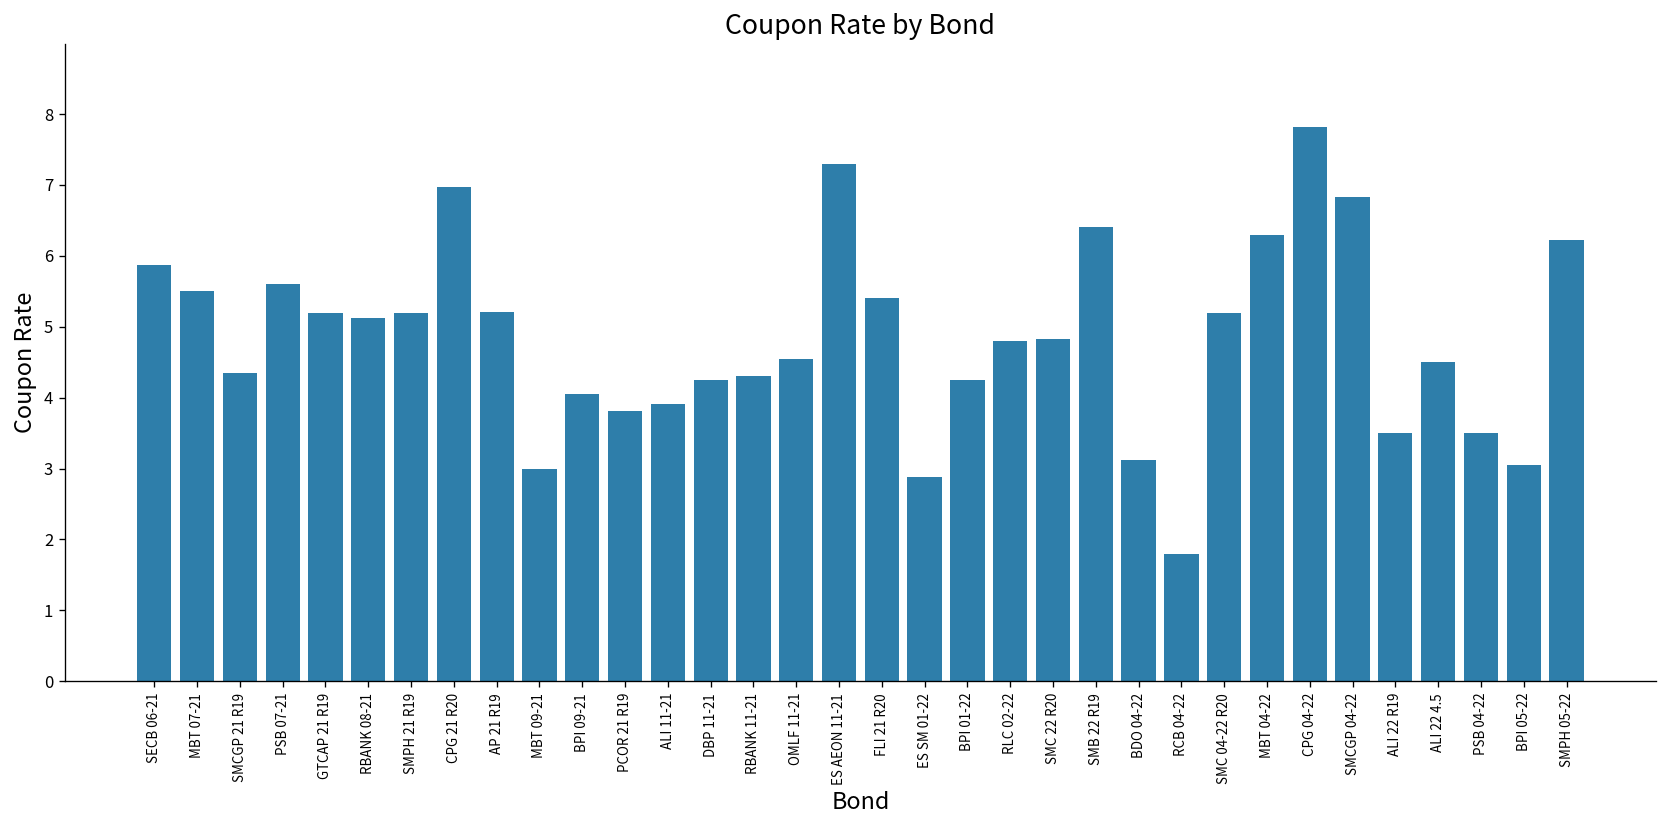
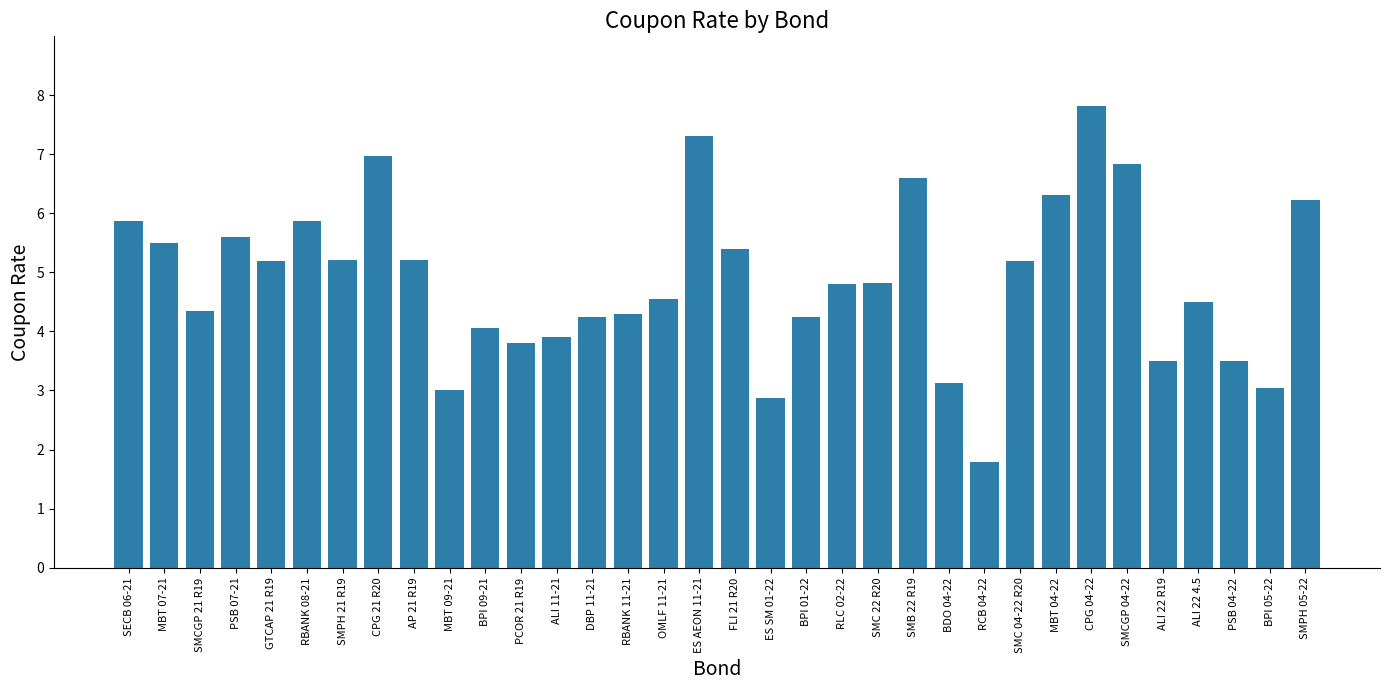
  {
    "SECB 06-21": 5.9,
    "MBT 07-21": 5.5,
    "SMCGP 21 R19": 4.3,
    "PSB 07-21": 5.6,
    "GTCAP 21 R19": 5.2,
-   "RBANK 08-21": 5.1,
+   "RBANK 08-21": 5.9,
    "SMPH 21 R19": 5.2,
    "CPG 21 R20": 7.0,
    "AP 21 R19": 5.2,
    "MBT 09-21": 3.0,
    "BPI 09-21": 4.1,
    "PCOR 21 R19": 3.8,
    "ALI 11-21": 3.9,
    "DBP 11-21": 4.3,
    "RBANK 11-21": 4.3,
    "OMLF 11-21": 4.6,
    "ES AEON 11-21": 7.3,
    "FLI 21 R20": 5.4,
    "ES SM 01-22": 2.9,
    "BPI 01-22": 4.2,
    "RLC 02-22": 4.8,
    "SMC 22 R20": 4.8,
-   "SMB 22 R19": 6.4,
+   "SMB 22 R19": 6.6,
    "BDO 04-22": 3.1,
    "RCB 04-22": 1.8,
    "SMC 04-22 R20": 5.2,
    "MBT 04-22": 6.3,
    "CPG 04-22": 7.8,
    "SMCGP 04-22": 6.8,
    "ALI 22 R19": 3.5,
    "ALI 22 4.5": 4.5,
    "PSB 04-22": 3.5,
    "BPI 05-22": 3.1,
    "SMPH 05-22": 6.2
  }
